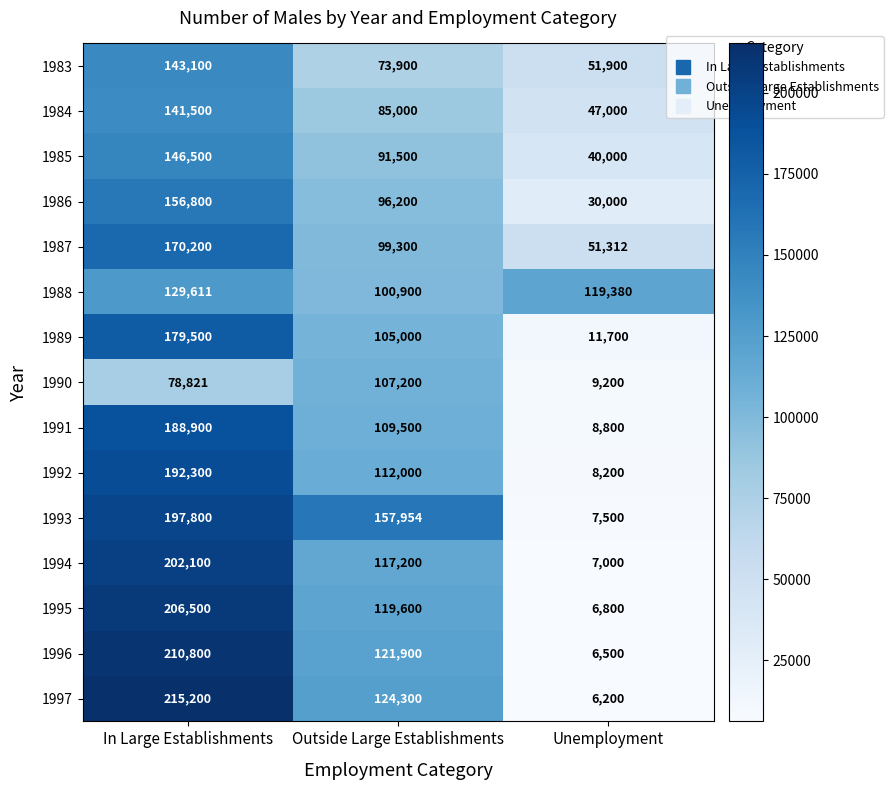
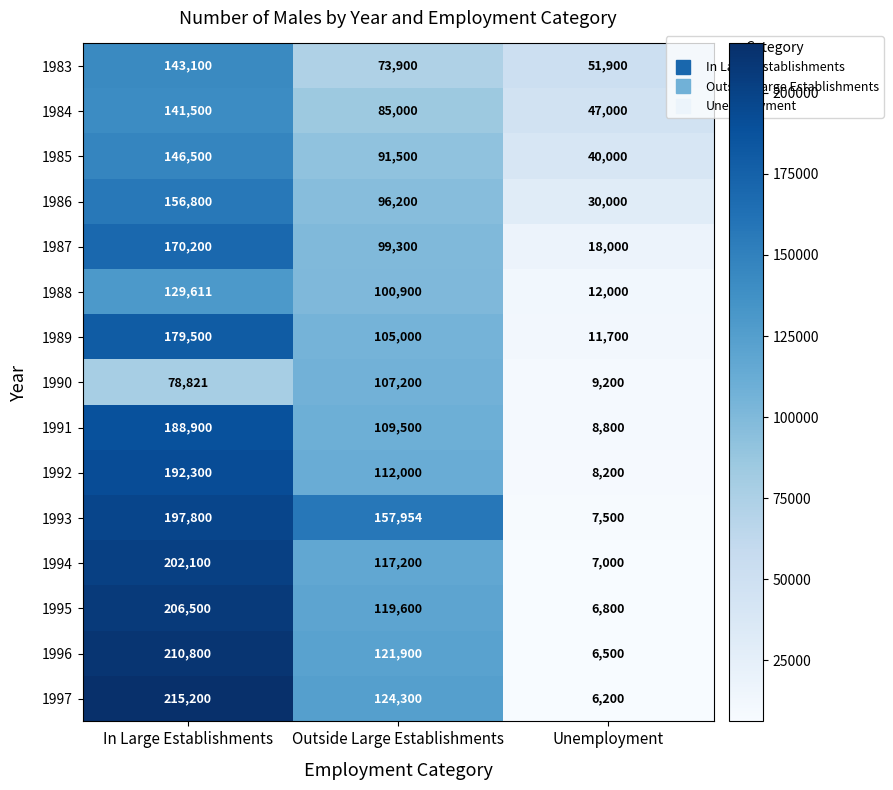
  {
    "1983": {
      "In Large Establishments": "143,100",
      "Outside Large Establishments": "73,900",
      "Unemployment": "51,900"
    },
    "1984": {
      "In Large Establishments": "141,500",
      "Outside Large Establishments": "85,000",
      "Unemployment": "47,000"
    },
    "1985": {
      "In Large Establishments": "146,500",
      "Outside Large Establishments": "91,500",
      "Unemployment": "40,000"
    },
    "1986": {
      "In Large Establishments": "156,800",
      "Outside Large Establishments": "96,200",
      "Unemployment": "30,000"
    },
    "1987": {
      "In Large Establishments": "170,200",
      "Outside Large Establishments": "99,300",
-     "Unemployment": "51,312"
+     "Unemployment": "18,000"
    },
    "1988": {
      "In Large Establishments": "129,611",
      "Outside Large Establishments": "100,900",
-     "Unemployment": "119,380"
+     "Unemployment": "12,000"
    },
    "1989": {
      "In Large Establishments": "179,500",
      "Outside Large Establishments": "105,000",
      "Unemployment": "11,700"
    },
    "1990": {
      "In Large Establishments": "78,821",
      "Outside Large Establishments": "107,200",
      "Unemployment": "9,200"
    },
    "1991": {
      "In Large Establishments": "188,900",
      "Outside Large Establishments": "109,500",
      "Unemployment": "8,800"
    },
    "1992": {
      "In Large Establishments": "192,300",
      "Outside Large Establishments": "112,000",
      "Unemployment": "8,200"
    },
    "1993": {
      "In Large Establishments": "197,800",
      "Outside Large Establishments": "157,954",
      "Unemployment": "7,500"
    },
    "1994": {
      "In Large Establishments": "202,100",
      "Outside Large Establishments": "117,200",
      "Unemployment": "7,000"
    },
    "1995": {
      "In Large Establishments": "206,500",
      "Outside Large Establishments": "119,600",
      "Unemployment": "6,800"
    },
    "1996": {
      "In Large Establishments": "210,800",
      "Outside Large Establishments": "121,900",
      "Unemployment": "6,500"
    },
    "1997": {
      "In Large Establishments": "215,200",
      "Outside Large Establishments": "124,300",
      "Unemployment": "6,200"
    }
  }
